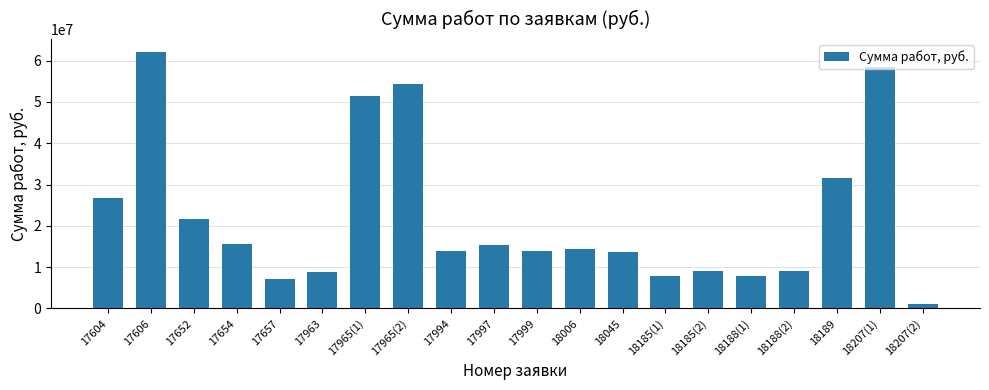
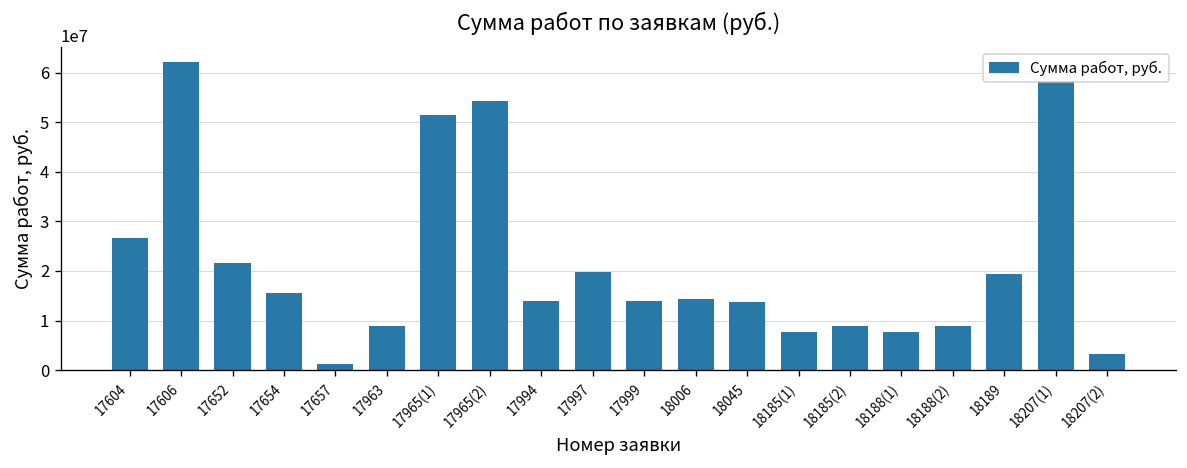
  {
    "17604": 27000000,
    "17606": 62000000,
    "17652": 22000000,
    "17654": 16000000,
-   "17657": 7000000,
+   "17657": 1000000,
    "17963": 9000000,
    "17965(1)": 51000000,
    "17965(2)": 54000000,
    "17994": 14000000,
-   "17997": 15000000,
+   "17997": 20000000,
    "17999": 14000000,
    "18006": 14000000,
    "18045": 14000000,
    "18185(1)": 8000000,
    "18185(2)": 9000000,
    "18188(1)": 8000000,
    "18188(2)": 9000000,
-   "18189": 32000000,
-   "18207(2)": 1000000
+   "18189": 19000000,
+   "18207(2)": 3000000
  }
